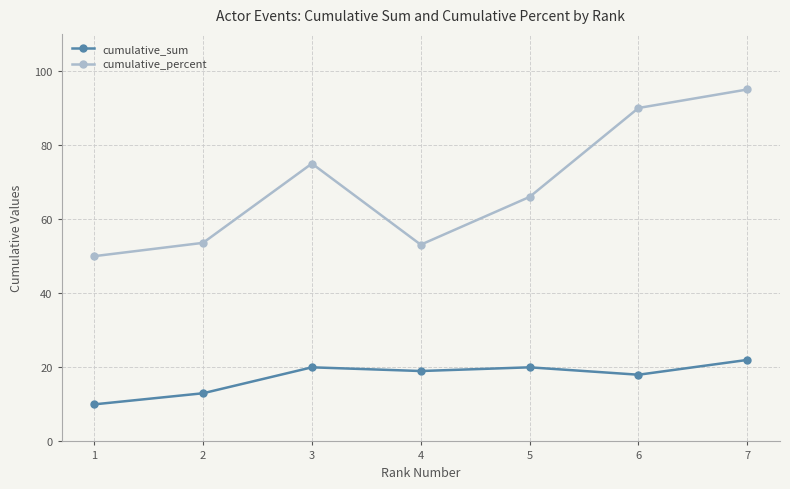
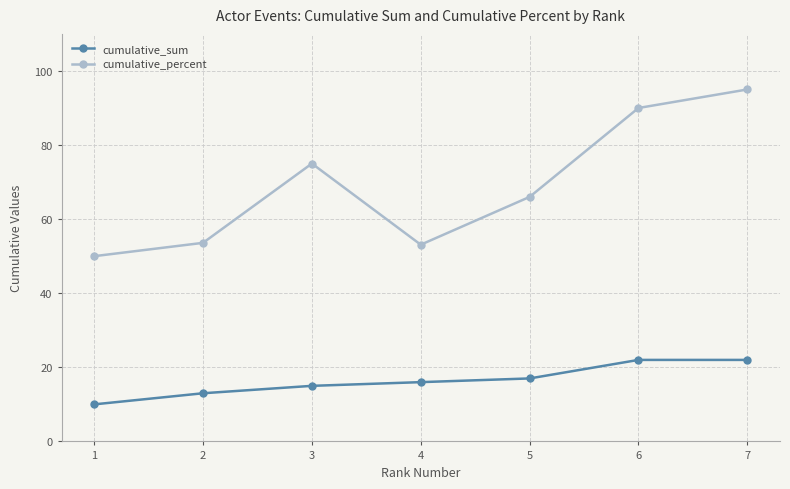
  {
    "cumulative_sum": {
      "1": 10,
      "2": 13,
-     "3": 20,
-     "4": 19,
-     "5": 20,
-     "6": 18,
+     "3": 15,
+     "4": 16,
+     "5": 17,
+     "6": 22,
      "7": 22
    },
    "cumulative_percent": {
      "1": 50,
      "2": 54,
      "3": 75,
      "4": 53,
      "5": 66,
      "6": 90,
      "7": 95
    }
  }
